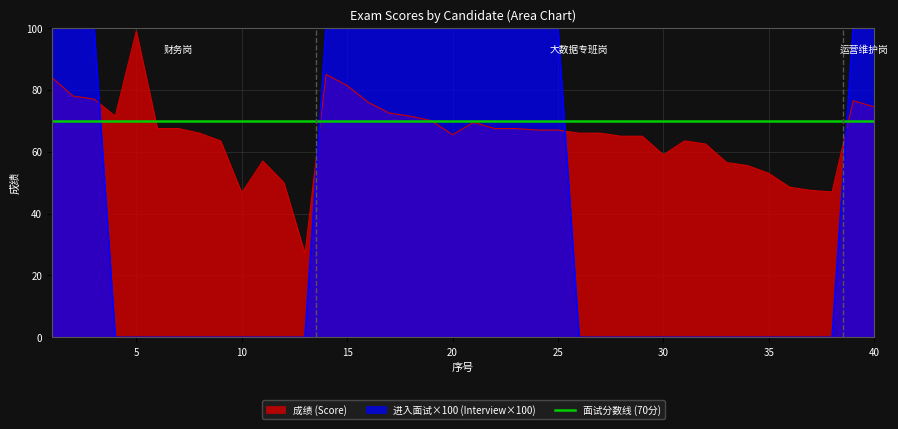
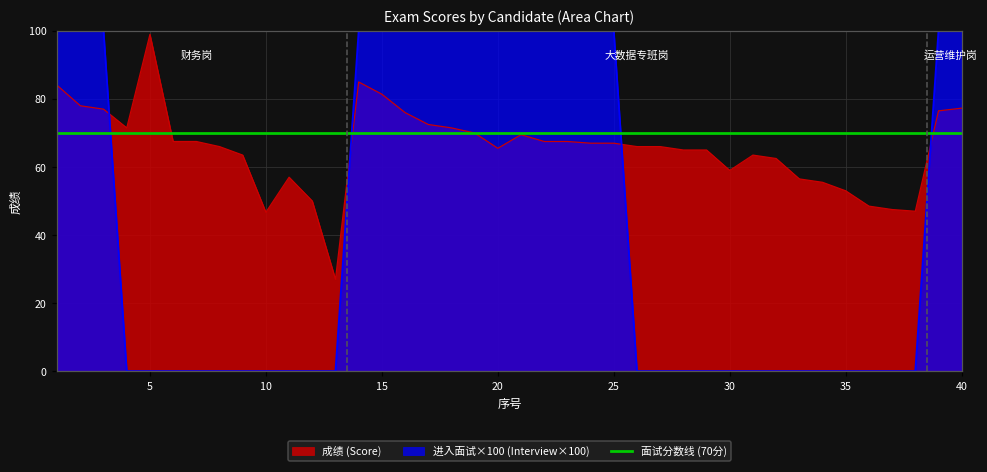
  {
    "成绩 (Score)": {
      "5": 99,
      "10": 47,
      "15": 81,
      "20": 66,
      "25": 67,
      "30": 59,
      "35": 53,
-     "40": 75
+     "40": 77
    },
    "进入面试×100 (Interview×100)": {
      "5": 0,
      "10": 0,
      "15": 100,
      "20": 100,
      "25": 100,
      "30": 0,
      "35": 0,
      "40": 100
    }
  }
